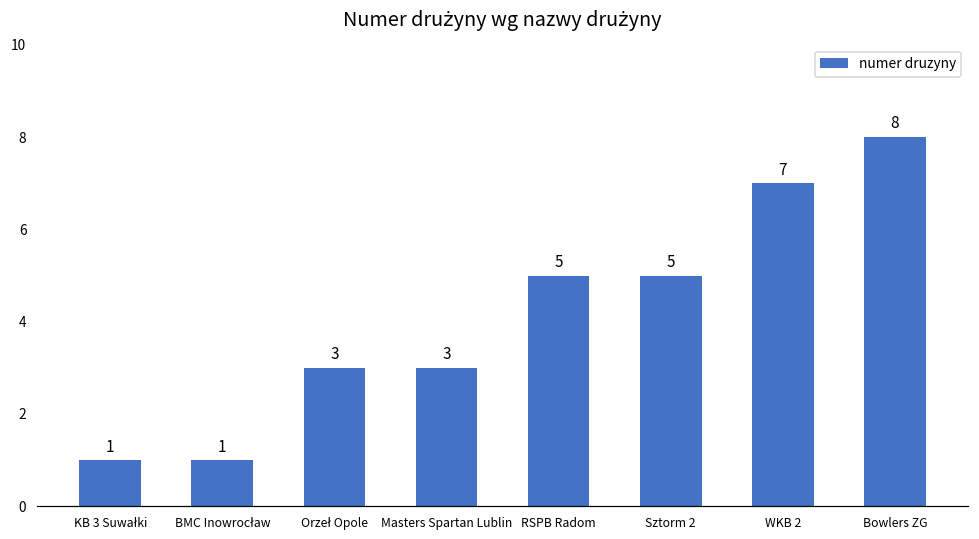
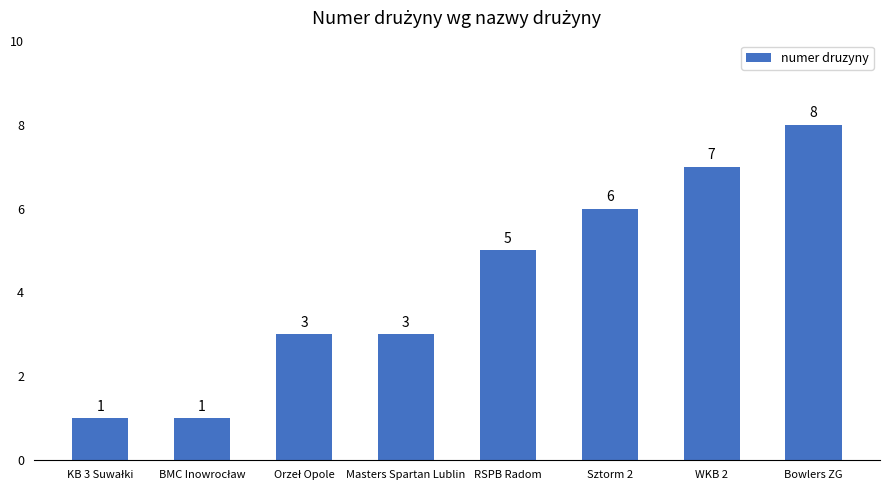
  {
    "KB 3 Suwałki": 1,
    "BMC Inowrocław": 1,
    "Orzeł Opole": 3,
    "Masters Spartan Lublin": 3,
    "RSPB Radom": 5,
-   "Sztorm 2": 5,
+   "Sztorm 2": 6,
    "WKB 2": 7,
    "Bowlers ZG": 8
  }
